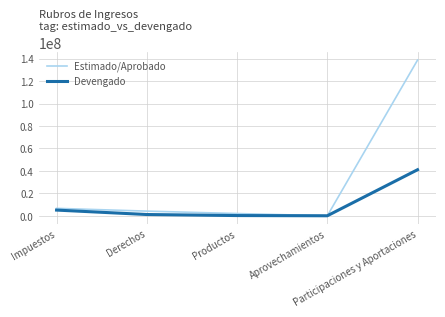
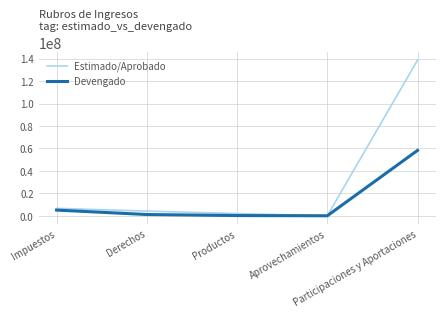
  {
    "Estimado/Aprobado": {
      "Derechos": 4000000,
      "Participaciones y Aportaciones": 139000000
    },
    "Devengado": {
      "Derechos": 1000000,
-     "Participaciones y Aportaciones": 41000000
+     "Participaciones y Aportaciones": 58000000
    }
  }
